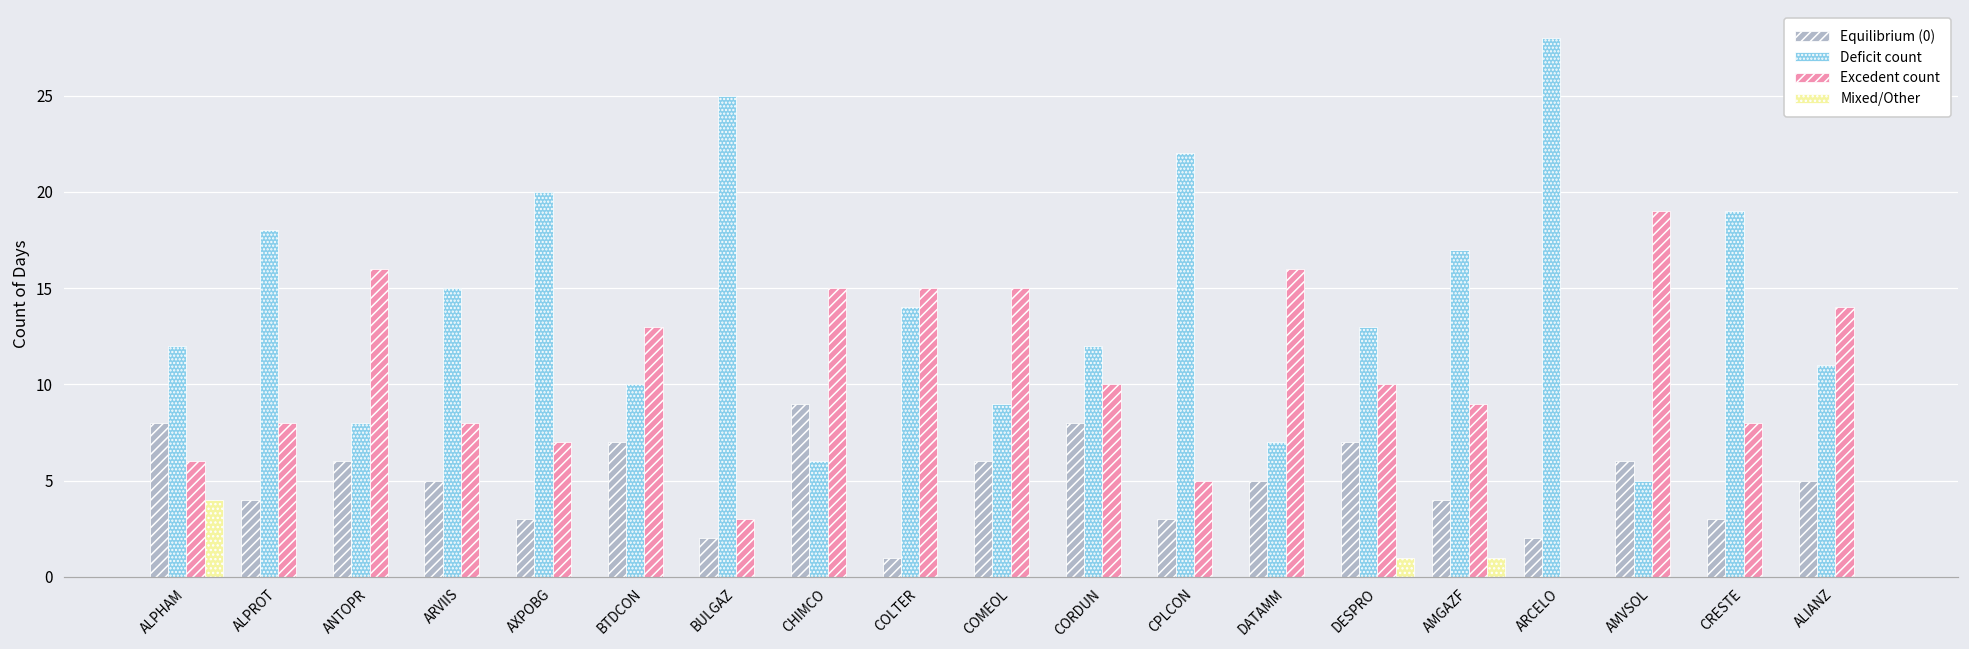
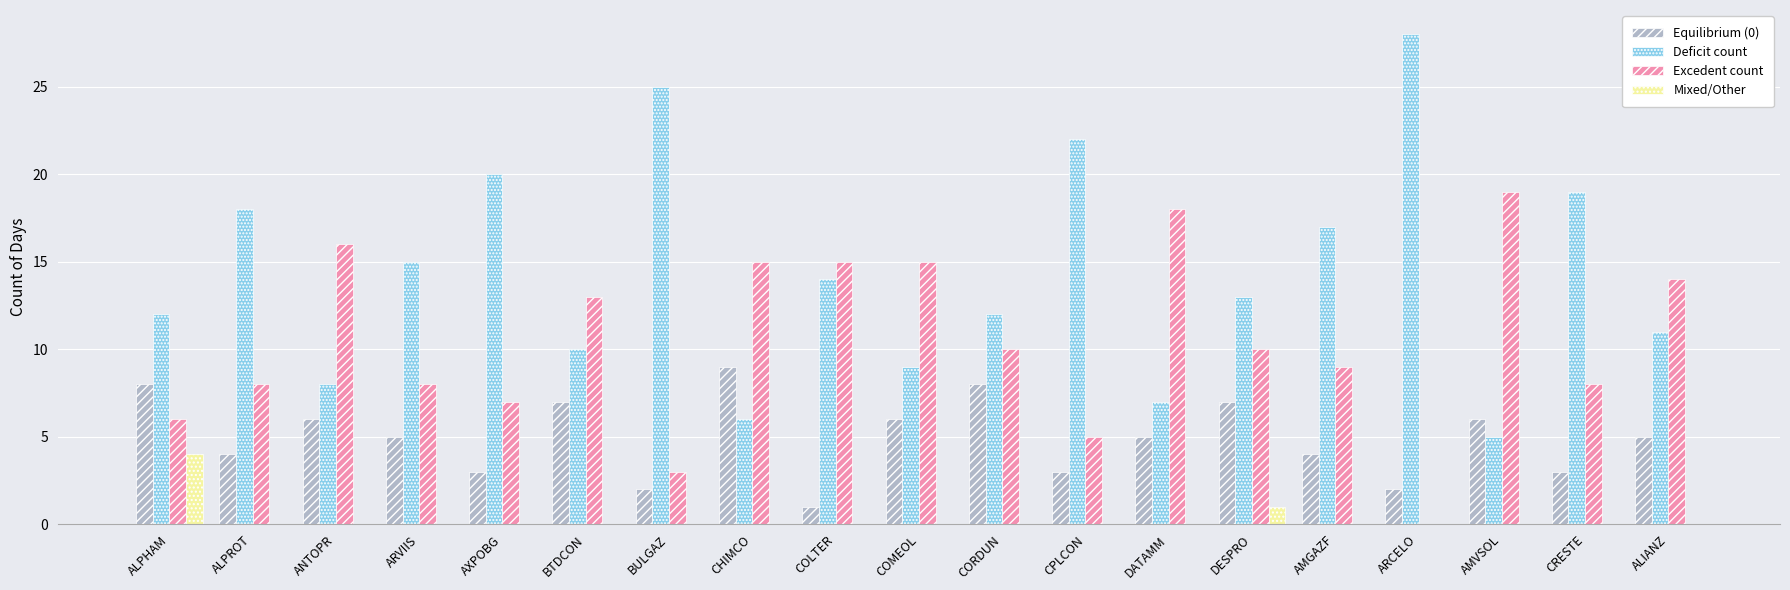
  {
    "Excedent count": {
      "ALPHAM": 6,
      "ALPROT": 8,
      "ANTOPR": 16,
      "ARVIIS": 8,
      "AXPOBG": 7,
      "BTDCON": 13,
      "BULGAZ": 3,
      "CHIMCO": 15,
      "COLTER": 15,
      "COMEOL": 15,
      "CORDUN": 10,
      "CPLCON": 5,
-     "DATAMM": 16,
+     "DATAMM": 18,
      "DESPRO": 10,
      "AMGAZF": 9,
      "ARCELO": 0,
      "AMVSOL": 19,
      "CRESTE": 8,
      "ALIANZ": 14
    },
    "Mixed/Other": {
      "ALPHAM": 4,
      "ALPROT": 0,
      "ANTOPR": 0,
      "ARVIIS": 0,
      "AXPOBG": 0,
      "BTDCON": 0,
      "BULGAZ": 0,
      "CHIMCO": 0,
      "COLTER": 0,
      "COMEOL": 0,
      "CORDUN": 0,
      "CPLCON": 0,
      "DATAMM": 0,
      "DESPRO": 1,
-     "AMGAZF": 1,
+     "AMGAZF": 0,
      "ARCELO": 0,
      "AMVSOL": 0,
      "CRESTE": 0,
      "ALIANZ": 0
    }
  }
